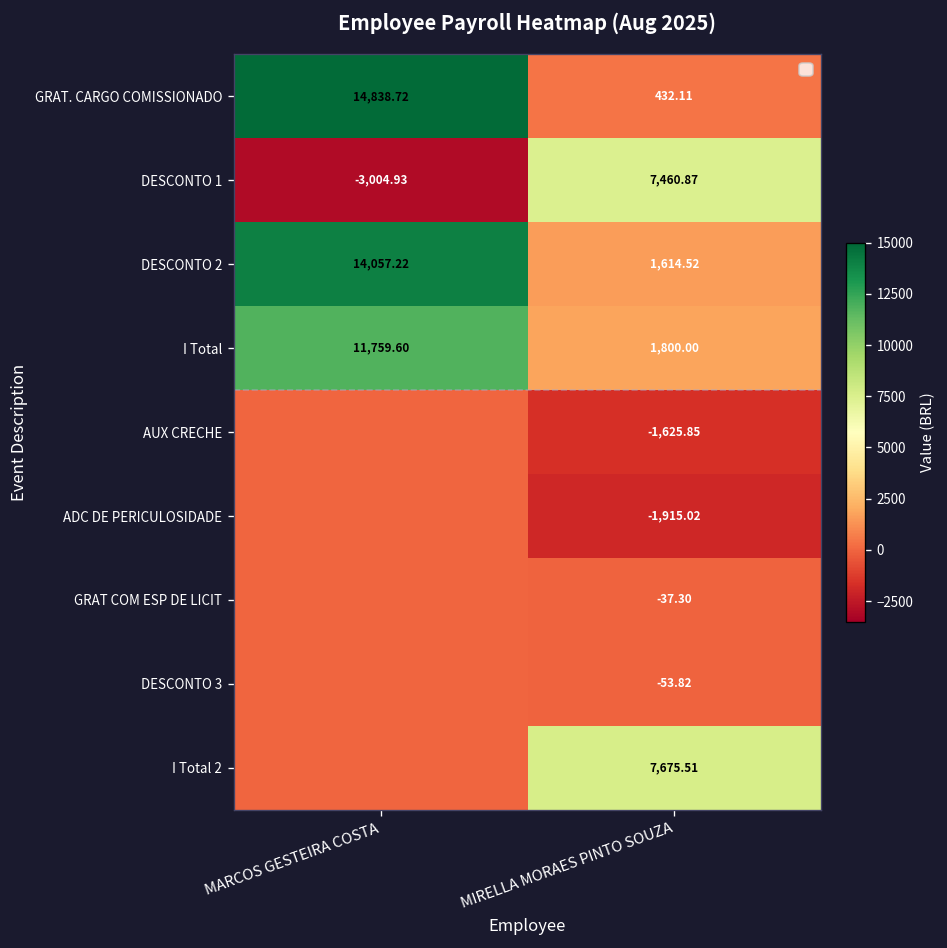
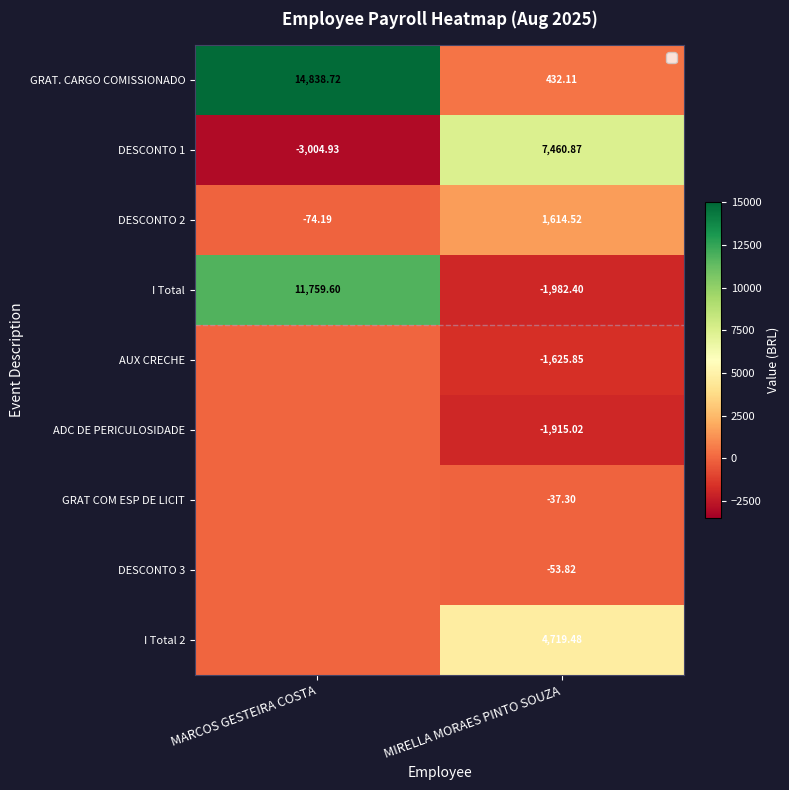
  {
    "GRAT. CARGO COMISSIONADO": {
      "MARCOS GESTEIRA COSTA": "14,838.72",
      "MIRELLA MORAES PINTO SOUZA": "432.11"
    },
    "DESCONTO 1": {
      "MARCOS GESTEIRA COSTA": "-3,004.93",
      "MIRELLA MORAES PINTO SOUZA": "7,460.87"
    },
    "DESCONTO 2": {
-     "MARCOS GESTEIRA COSTA": "14,057.22",
+     "MARCOS GESTEIRA COSTA": "-74.19",
      "MIRELLA MORAES PINTO SOUZA": "1,614.52"
    },
    "I Total": {
      "MARCOS GESTEIRA COSTA": "11,759.60",
-     "MIRELLA MORAES PINTO SOUZA": "1,800.00"
+     "MIRELLA MORAES PINTO SOUZA": "-1,982.40"
    },
    "AUX CRECHE": {
      "MIRELLA MORAES PINTO SOUZA": "-1,625.85"
    },
    "ADC DE PERICULOSIDADE": {
      "MIRELLA MORAES PINTO SOUZA": "-1,915.02"
    },
    "GRAT COM ESP DE LICIT": {
      "MIRELLA MORAES PINTO SOUZA": "-37.30"
    },
    "DESCONTO 3": {
      "MIRELLA MORAES PINTO SOUZA": "-53.82"
    },
    "I Total 2": {
-     "MIRELLA MORAES PINTO SOUZA": "7,675.51"
+     "MIRELLA MORAES PINTO SOUZA": "4,719.48"
    }
  }
